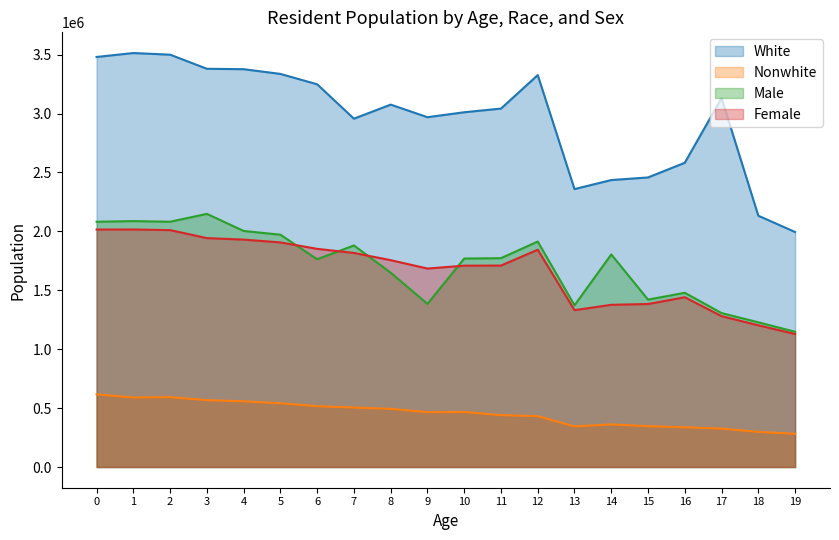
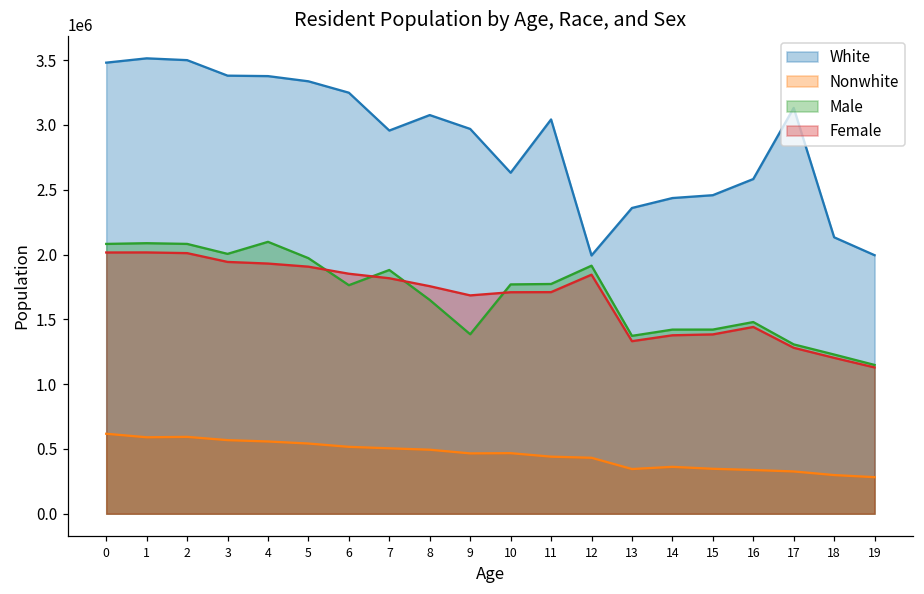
  {
    "White": {
      "0": 3480000,
      "1": 3510000,
      "2": 3500000,
      "3": 3380000,
      "4": 3380000,
      "5": 3340000,
      "6": 3250000,
      "7": 2960000,
      "8": 3080000,
      "9": 2970000,
-     "10": 3010000,
+     "10": 2630000,
      "11": 3040000,
-     "12": 3330000,
+     "12": 1990000,
      "13": 2360000,
      "14": 2440000,
      "15": 2460000,
      "16": 2580000,
      "18": 2130000,
      "19": 1990000
    },
    "Male": {
      "0": 2080000,
      "1": 2090000,
      "2": 2080000,
-     "3": 2150000,
-     "4": 2000000,
+     "3": 2000000,
+     "4": 2100000,
      "5": 1970000,
      "6": 1760000,
      "7": 1880000,
      "8": 1650000,
      "9": 1380000,
      "10": 1770000,
      "11": 1770000,
      "12": 1910000,
      "13": 1370000,
-     "14": 1800000,
+     "14": 1420000,
      "15": 1420000,
      "16": 1480000,
      "17": 1310000,
      "18": 1230000
    }
  }
